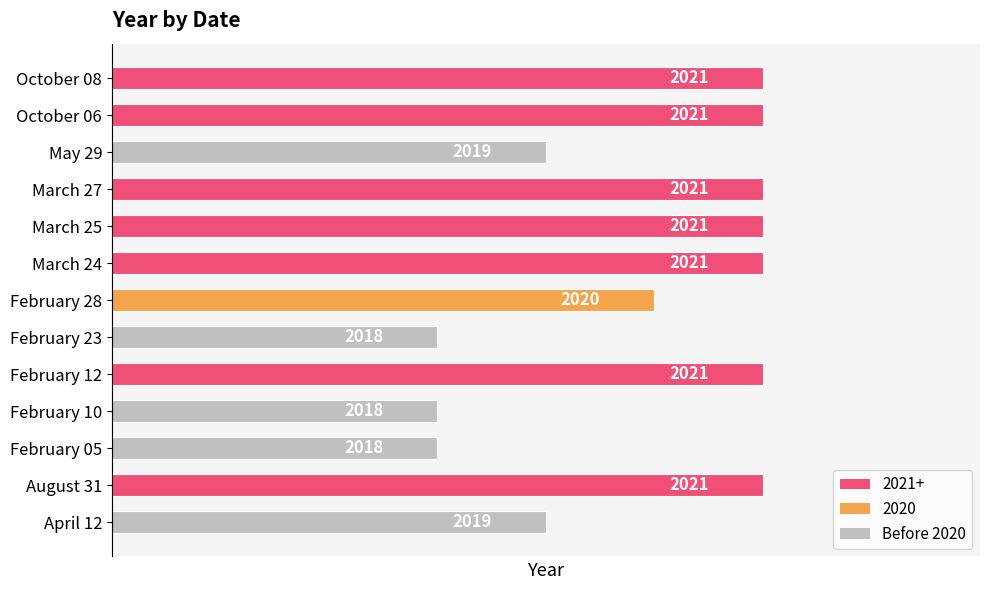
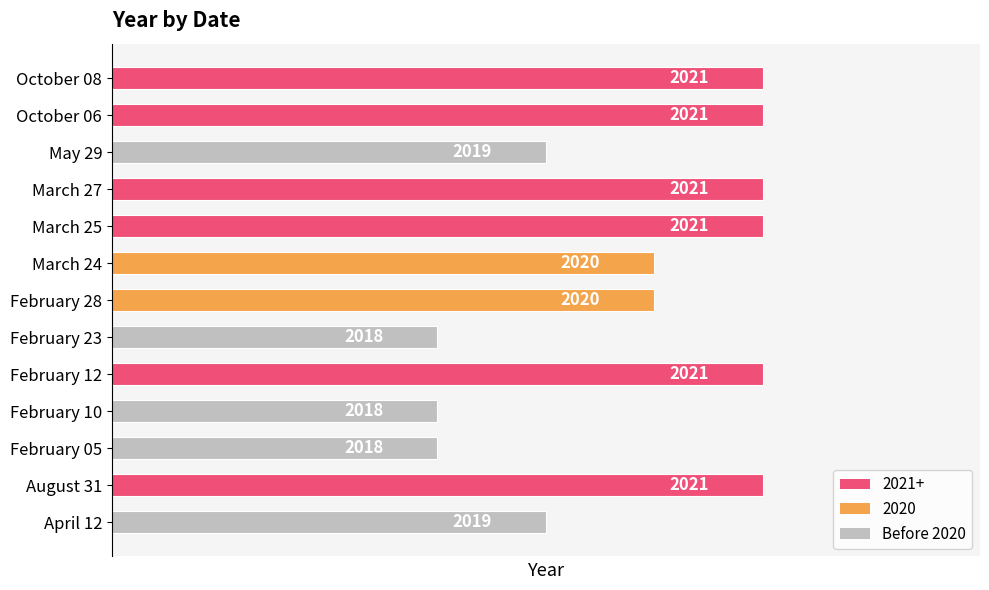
  {
    "October 08": 2021,
    "October 06": 2021,
    "May 29": 2019,
    "March 27": 2021,
    "March 25": 2021,
-   "March 24": 2021,
+   "March 24": 2020,
    "February 28": 2020,
    "February 23": 2018,
    "February 12": 2021,
    "February 10": 2018,
    "February 05": 2018,
    "August 31": 2021,
    "April 12": 2019
  }
